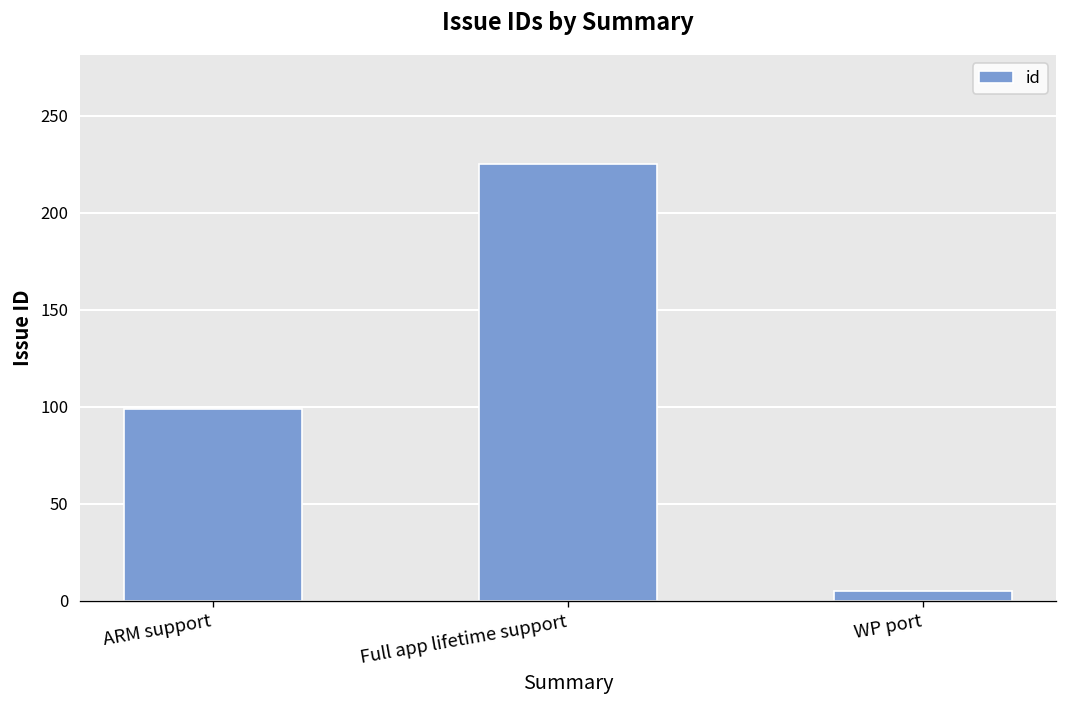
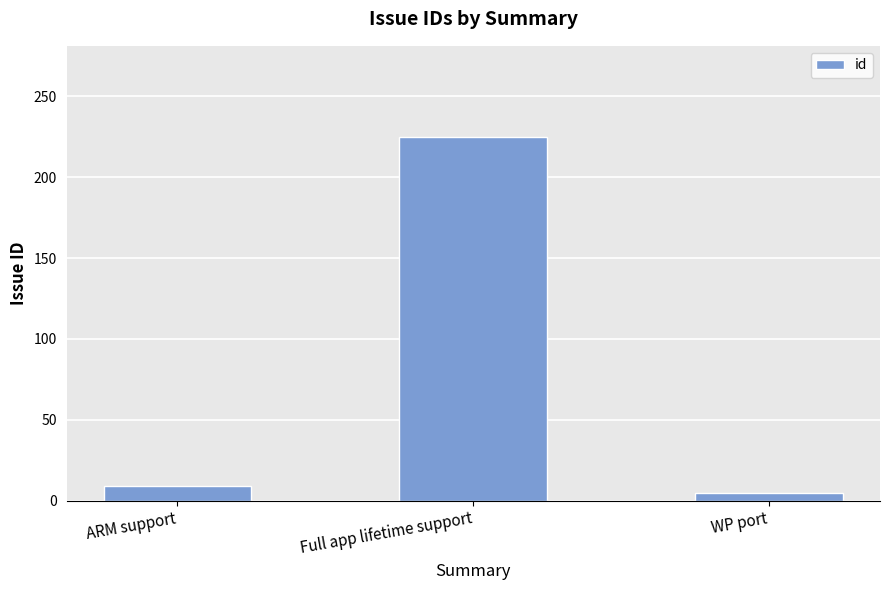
  {
-   "ARM support": 99,
+   "ARM support": 9,
    "Full app lifetime support": 225,
    "WP port": 5
  }
